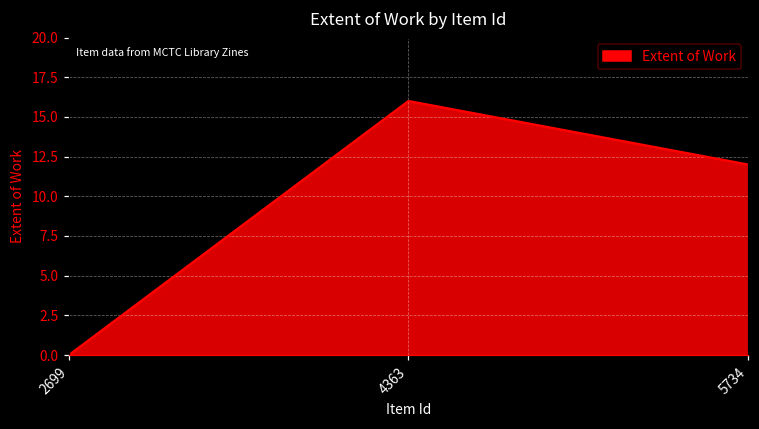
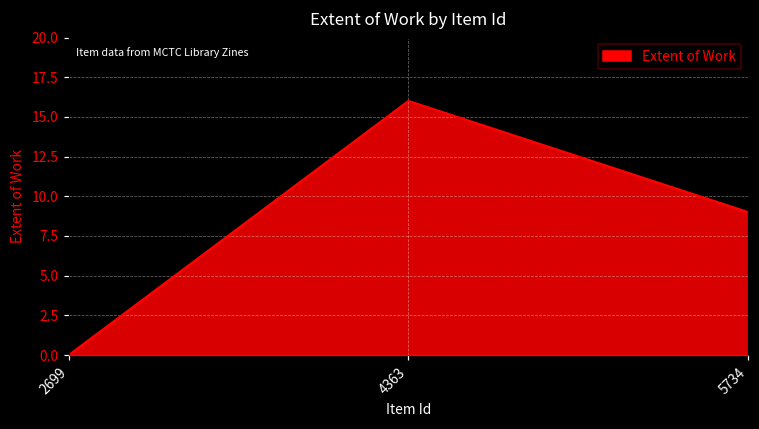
  {
    "2699": 0,
    "4363": 16,
-   "5734": 12
+   "5734": 9
  }
